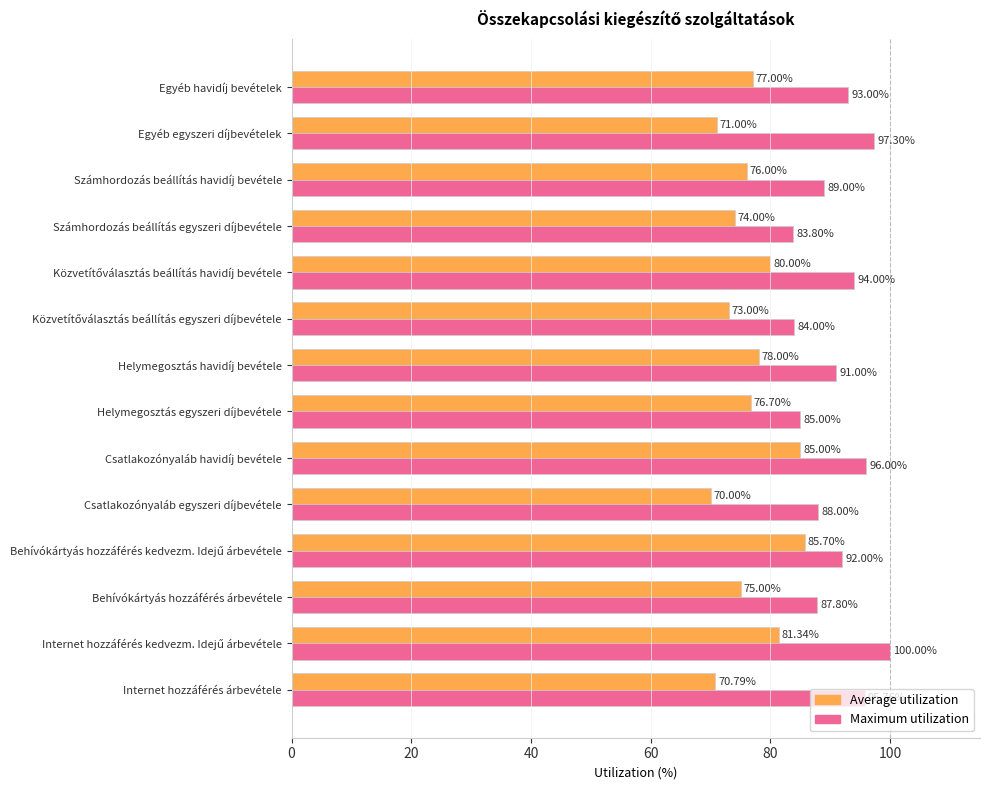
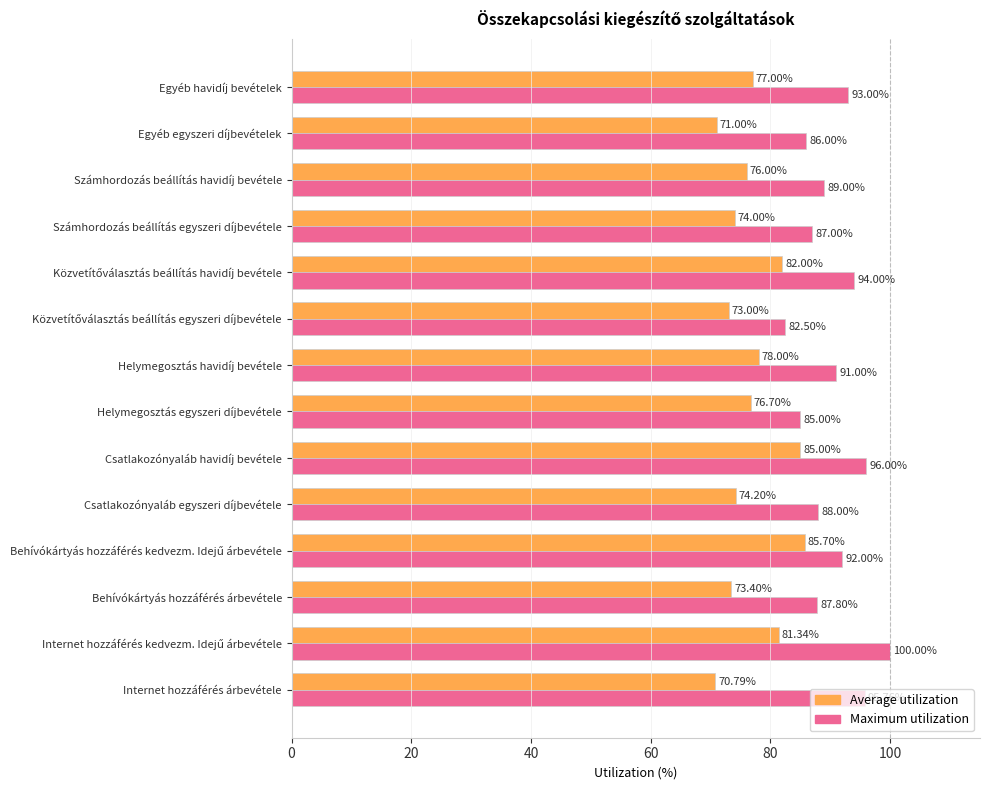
  {
    "Average utilization": {
      "Egyéb havidíj bevételek": "77.00%",
      "Egyéb egyszeri díjbevételek": "71.00%",
      "Számhordozás beállítás havidíj bevétele": "76.00%",
      "Számhordozás beállítás egyszeri díjbevétele": "74.00%",
-     "Közvetítőválasztás beállítás havidíj bevétele": "80.00%",
+     "Közvetítőválasztás beállítás havidíj bevétele": "82.00%",
      "Közvetítőválasztás beállítás egyszeri díjbevétele": "73.00%",
      "Helymegosztás havidíj bevétele": "78.00%",
      "Helymegosztás egyszeri díjbevétele": "76.70%",
      "Csatlakozónyaláb havidíj bevétele": "85.00%",
-     "Csatlakozónyaláb egyszeri díjbevétele": "70.00%",
+     "Csatlakozónyaláb egyszeri díjbevétele": "74.20%",
      "Behívókártyás hozzáférés kedvezm. Idejű árbevétele": "85.70%",
-     "Behívókártyás hozzáférés árbevétele": "75.00%",
+     "Behívókártyás hozzáférés árbevétele": "73.40%",
      "Internet hozzáférés kedvezm. Idejű árbevétele": "81.34%",
      "Internet hozzáférés árbevétele": "70.79%"
    },
    "Maximum utilization": {
      "Egyéb havidíj bevételek": "93.00%",
-     "Egyéb egyszeri díjbevételek": "97.30%",
+     "Egyéb egyszeri díjbevételek": "86.00%",
      "Számhordozás beállítás havidíj bevétele": "89.00%",
-     "Számhordozás beállítás egyszeri díjbevétele": "83.80%",
+     "Számhordozás beállítás egyszeri díjbevétele": "87.00%",
      "Közvetítőválasztás beállítás havidíj bevétele": "94.00%",
-     "Közvetítőválasztás beállítás egyszeri díjbevétele": "84.00%",
+     "Közvetítőválasztás beállítás egyszeri díjbevétele": "82.50%",
      "Helymegosztás havidíj bevétele": "91.00%",
      "Helymegosztás egyszeri díjbevétele": "85.00%",
      "Csatlakozónyaláb havidíj bevétele": "96.00%",
      "Csatlakozónyaláb egyszeri díjbevétele": "88.00%",
      "Behívókártyás hozzáférés kedvezm. Idejű árbevétele": "92.00%",
      "Behívókártyás hozzáférés árbevétele": "87.80%",
      "Internet hozzáférés kedvezm. Idejű árbevétele": "100.00%"
    }
  }
